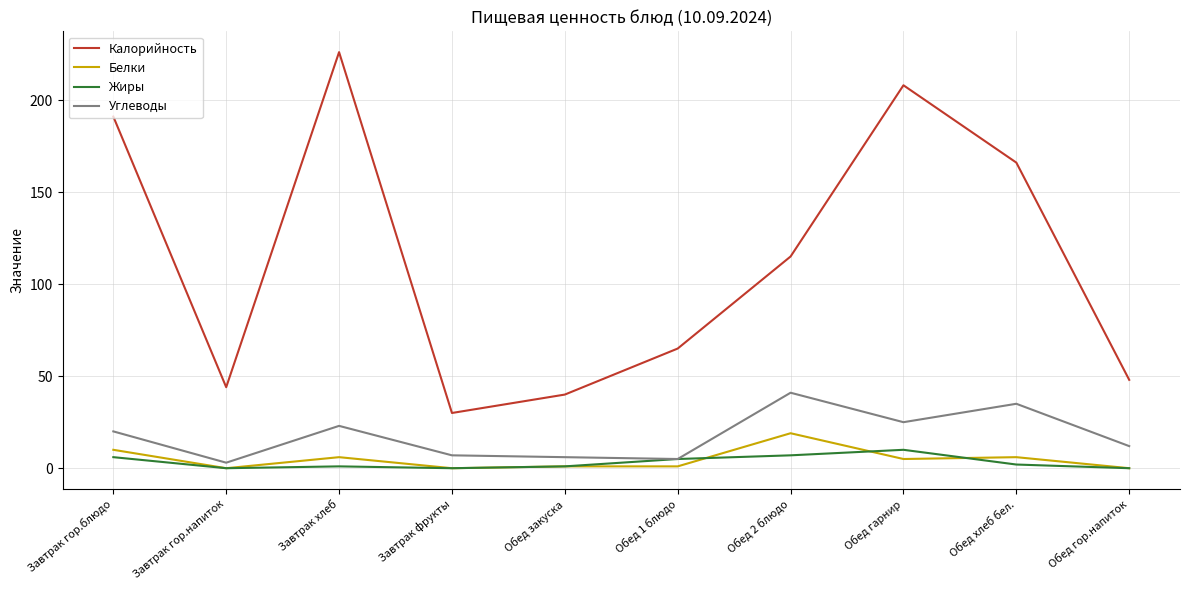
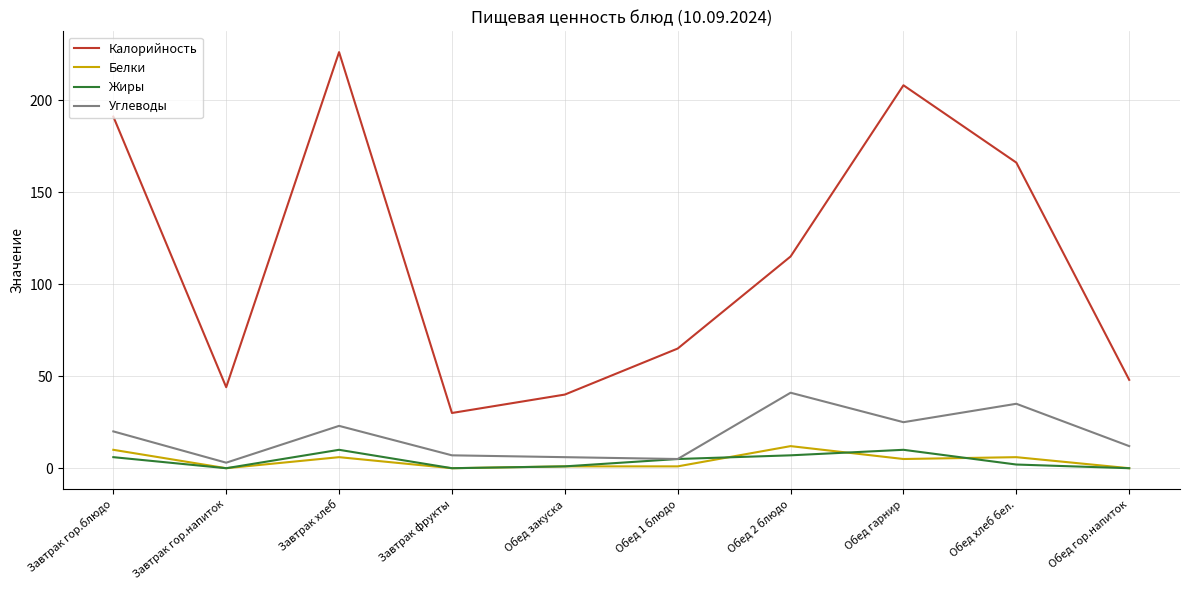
  {
    "Калорийность": {
      "Завтрак гор.напиток": 44,
      "Завтрак хлеб": 226,
      "Завтрак фрукты": 30,
      "Обед закуска": 40,
      "Обед 1 блюдо": 65,
      "Обед 2 блюдо": 115,
      "Обед гарнир": 208,
      "Обед хлеб бел.": 166,
      "Обед гор.напиток": 48
    },
    "Белки": {
      "Завтрак гор.блюдо": 10,
      "Завтрак хлеб": 6,
      "Обед 1 блюдо": 1,
-     "Обед 2 блюдо": 19,
+     "Обед 2 блюдо": 12,
      "Обед гарнир": 5,
      "Обед хлеб бел.": 6
    },
    "Жиры": {
      "Завтрак гор.блюдо": 6,
-     "Завтрак хлеб": 1,
+     "Завтрак хлеб": 10,
      "Обед 2 блюдо": 7,
      "Обед гарнир": 10,
      "Обед хлеб бел.": 2
    },
    "Углеводы": {
      "Завтрак гор.блюдо": 20,
      "Завтрак гор.напиток": 3,
      "Завтрак хлеб": 23,
      "Завтрак фрукты": 7,
      "Обед закуска": 6,
      "Обед 2 блюдо": 41,
      "Обед гарнир": 25,
      "Обед хлеб бел.": 35,
      "Обед гор.напиток": 12
    }
  }
